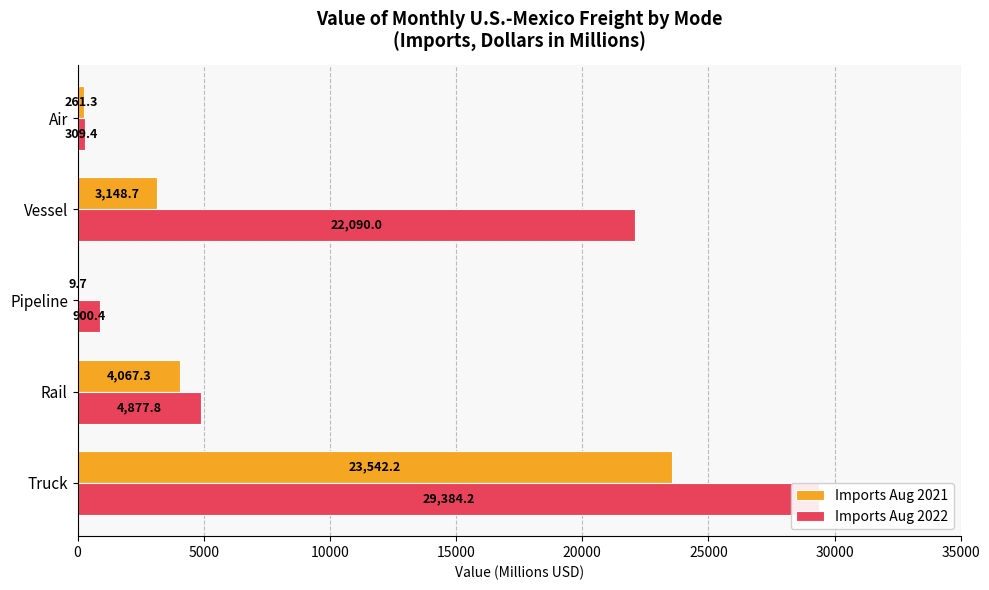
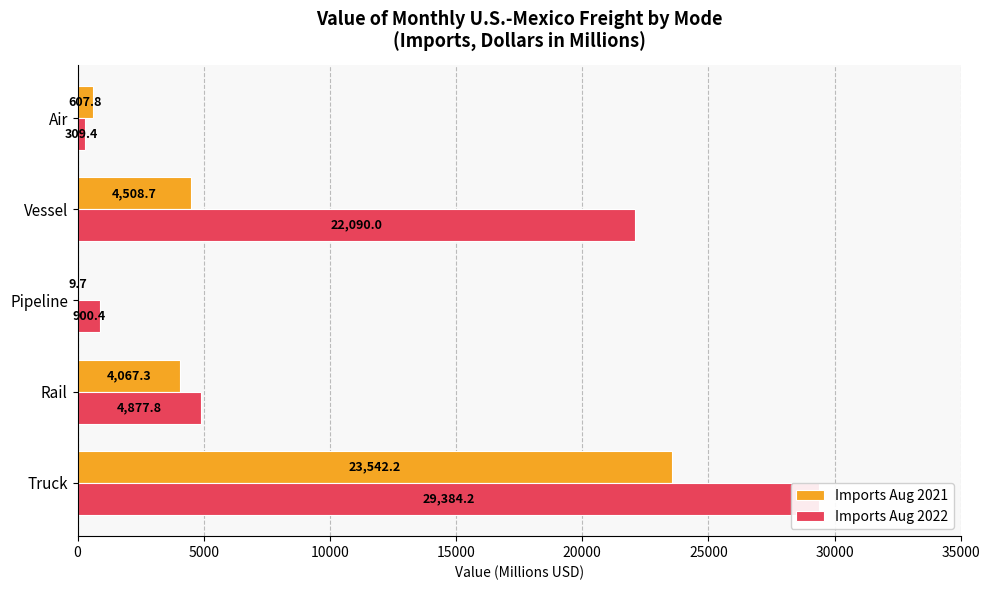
  {
    "Imports Aug 2021": {
-     "Air": "261.3",
-     "Vessel": "3,148.7",
+     "Air": "607.8",
+     "Vessel": "4,508.7",
      "Pipeline": "9.7",
      "Rail": "4,067.3",
      "Truck": "23,542.2"
    },
    "Imports Aug 2022": {
      "Air": "309.4",
      "Vessel": "22,090.0",
      "Pipeline": "900.4",
      "Rail": "4,877.8"
    }
  }
